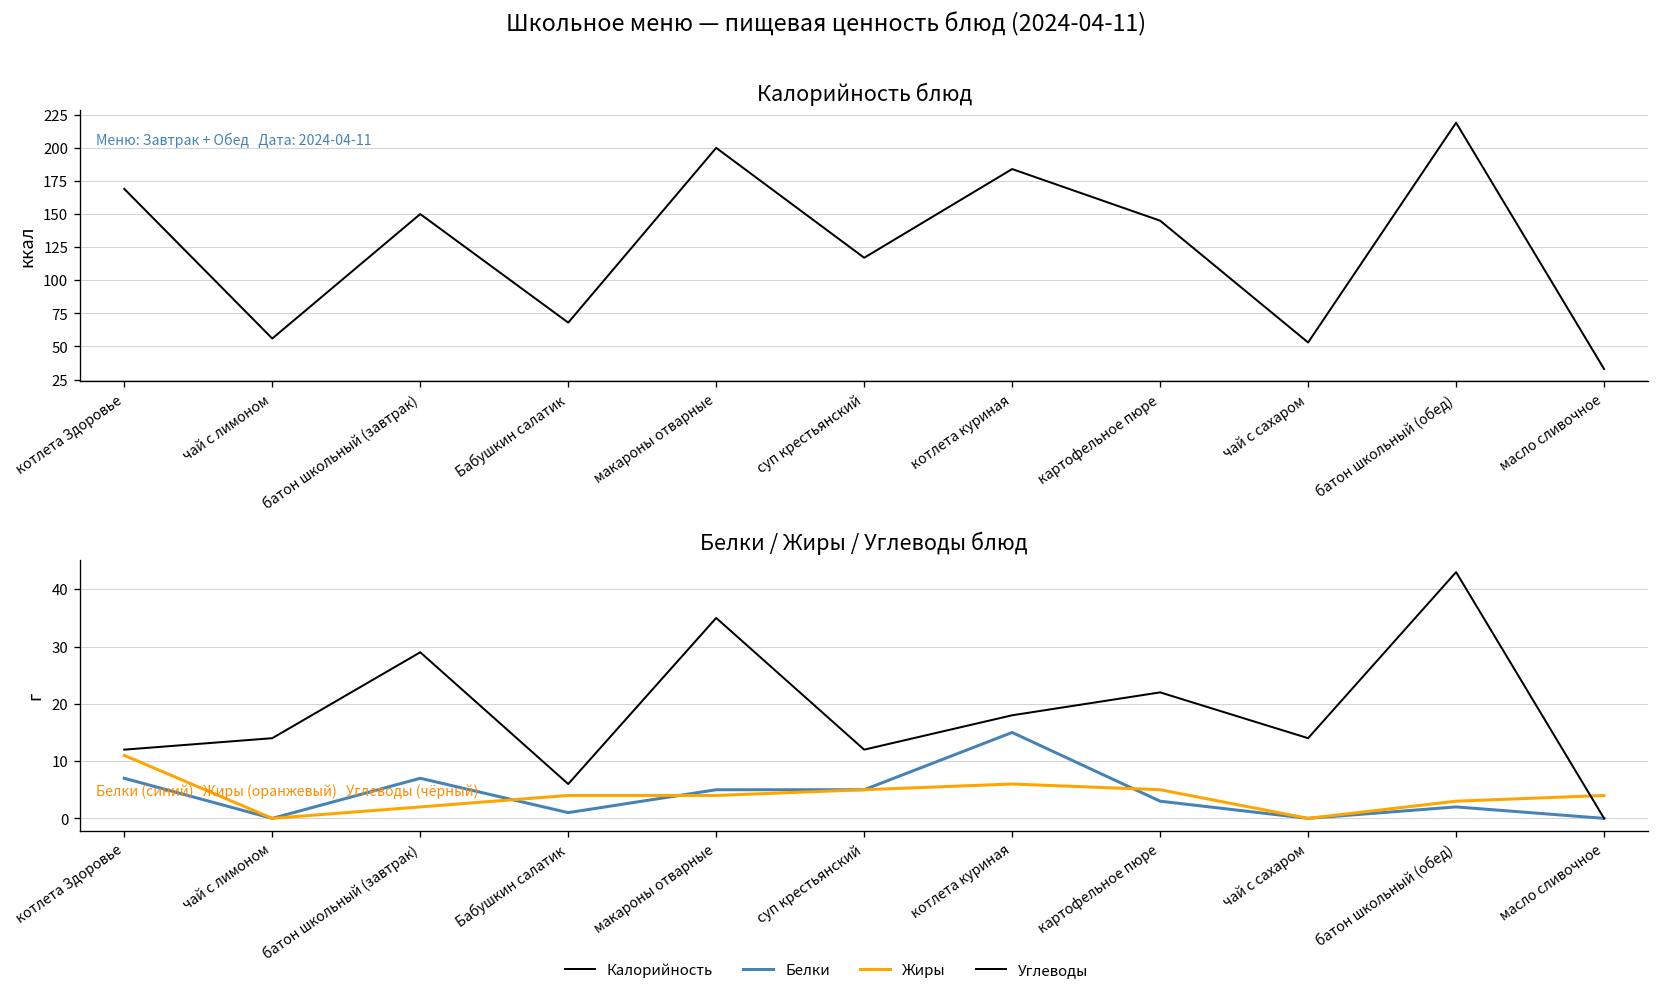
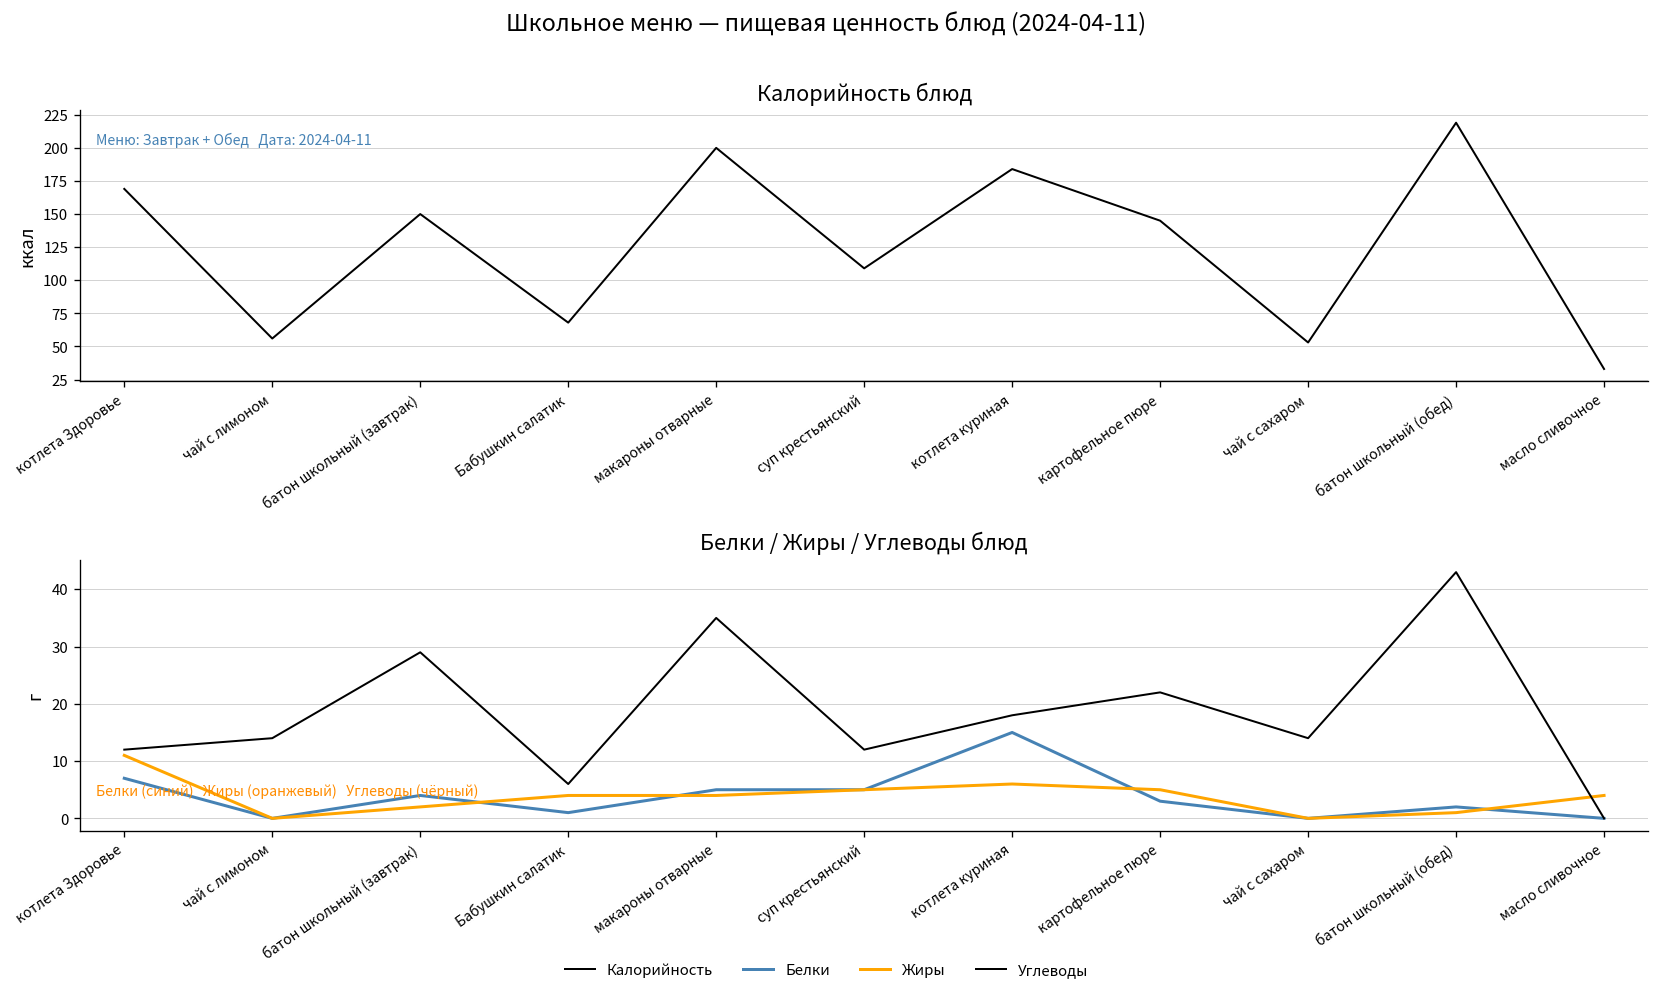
  {
    "Калорийность блюд": {
      "котлета Здоровье": 169,
      "чай с лимоном": 56,
      "батон школьный (завтрак)": 150,
      "Бабушкин салатик": 68,
      "макароны отварные": 200,
-     "суп крестьянский": 117,
+     "суп крестьянский": 109,
      "котлета куриная": 184,
      "картофельное пюре": 145,
      "чай с сахаром": 53,
      "батон школьный (обед)": 219,
      "масло сливочное": 33
    },
    "Белки / Жиры / Углеводы блюд": {
      "Белки": {
        "котлета Здоровье": 7,
-       "батон школьный (завтрак)": 7,
+       "батон школьный (завтрак)": 4,
        "Бабушкин салатик": 1,
        "макароны отварные": 5,
        "котлета куриная": 15,
        "картофельное пюре": 3,
        "батон школьный (обед)": 2
      },
      "Жиры": {
        "котлета Здоровье": 11,
        "батон школьный (завтрак)": 2,
        "Бабушкин салатик": 4,
        "макароны отварные": 4,
        "котлета куриная": 6,
        "картофельное пюре": 5,
-       "батон школьный (обед)": 3,
+       "батон школьный (обед)": 1,
        "масло сливочное": 4
      },
      "Углеводы": {
        "котлета Здоровье": 12,
        "чай с лимоном": 14,
        "батон школьный (завтрак)": 29,
        "Бабушкин салатик": 6,
        "макароны отварные": 35,
        "суп крестьянский": 12,
        "котлета куриная": 18,
        "картофельное пюре": 22,
        "чай с сахаром": 14,
        "батон школьный (обед)": 43
      }
    }
  }
